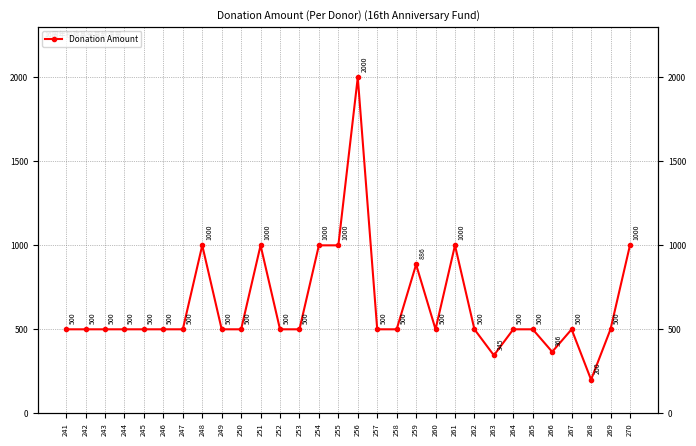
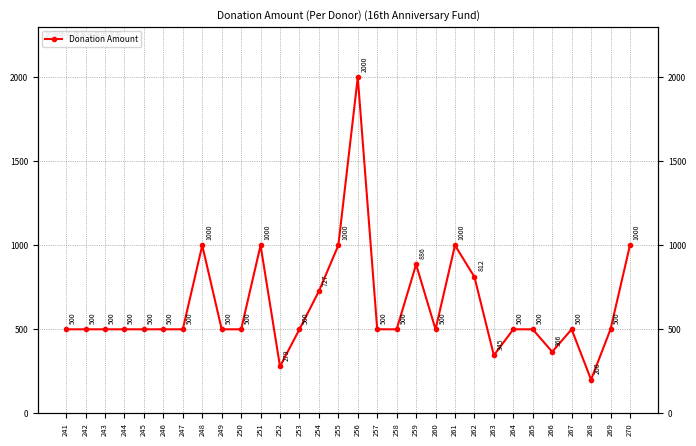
  {
    "241": 500,
    "242": 500,
    "243": 500,
    "244": 500,
    "245": 500,
    "246": 500,
    "247": 500,
    "248": 1000,
    "249": 500,
    "250": 500,
    "251": 1000,
-   "252": 500,
+   "252": 279,
    "253": 500,
-   "254": 1000,
+   "254": 727,
    "255": 1000,
    "256": 2000,
    "257": 500,
    "258": 500,
    "259": 886,
    "260": 500,
    "261": 1000,
-   "262": 500,
+   "262": 812,
    "263": 345,
    "264": 500,
    "265": 500,
    "266": 366,
    "267": 500,
    "268": 200,
    "269": 500,
    "270": 1000
  }
